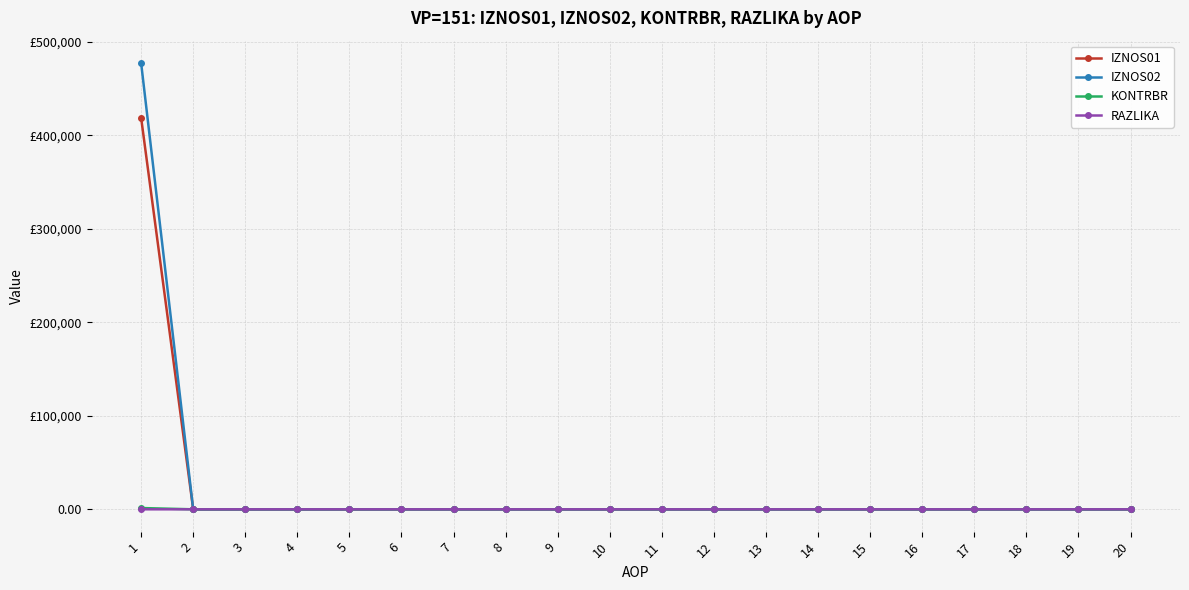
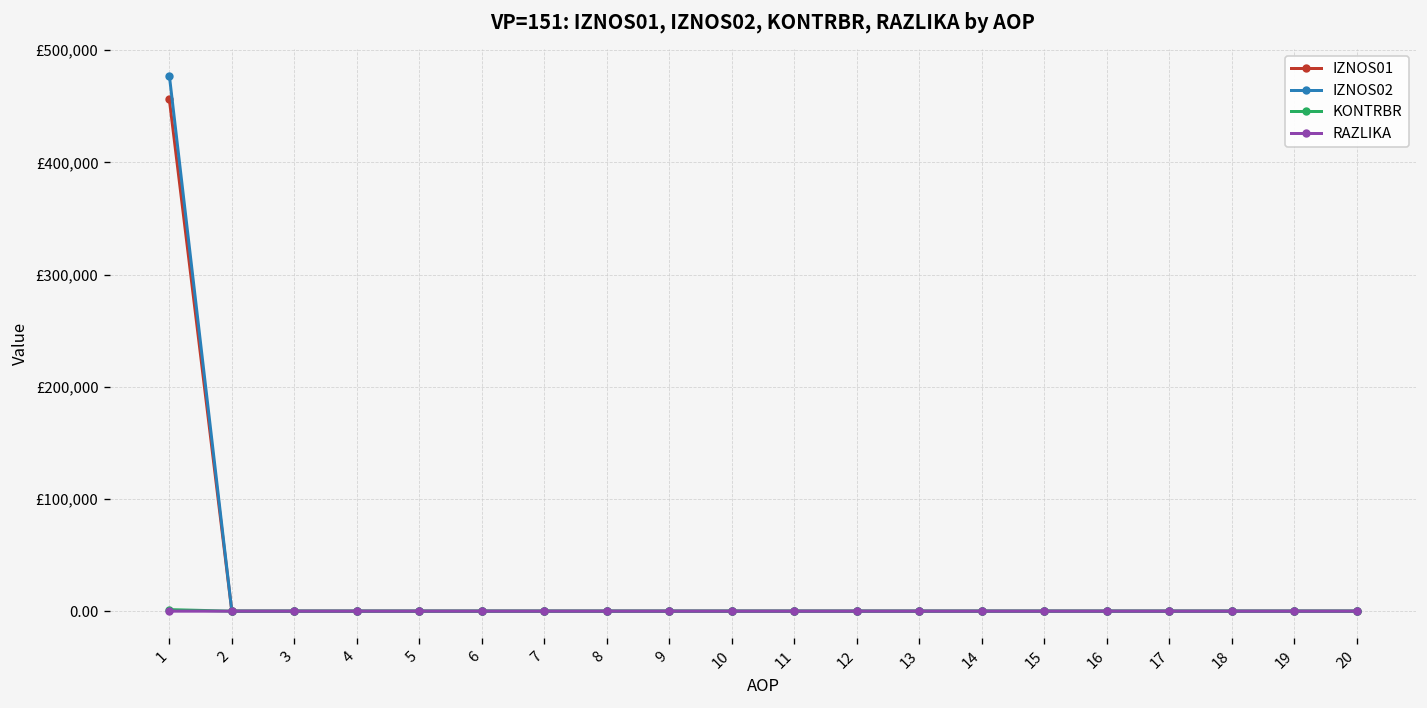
  {
    "IZNOS01": {
-     "1": "£420,000"
+     "1": "£460,000"
    },
    "IZNOS02": {
      "1": "£480,000"
    }
  }
